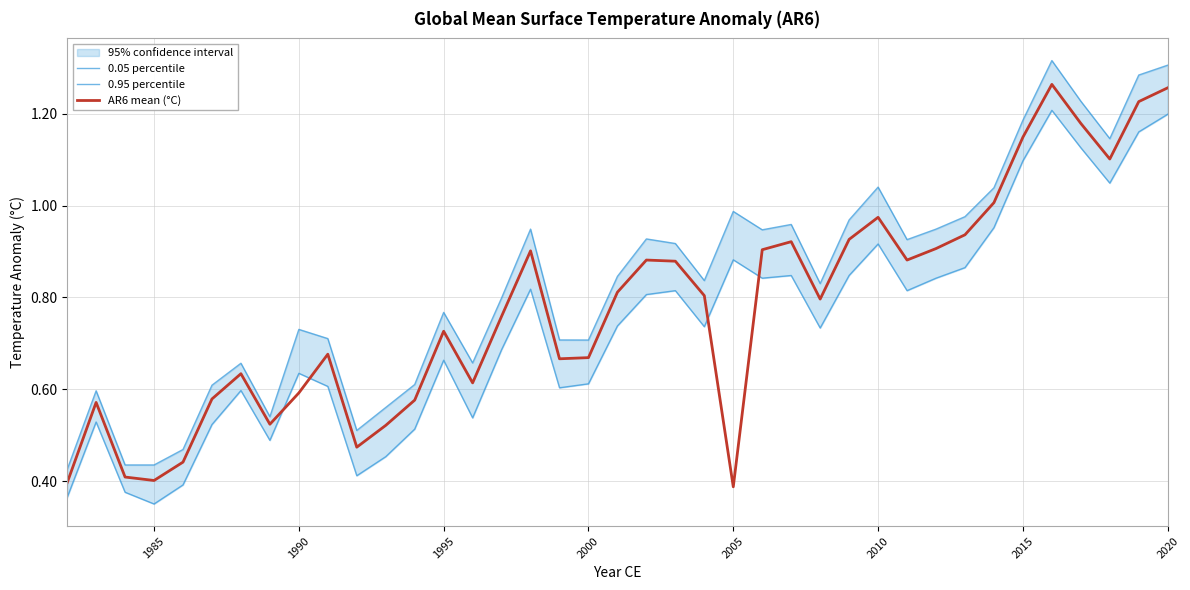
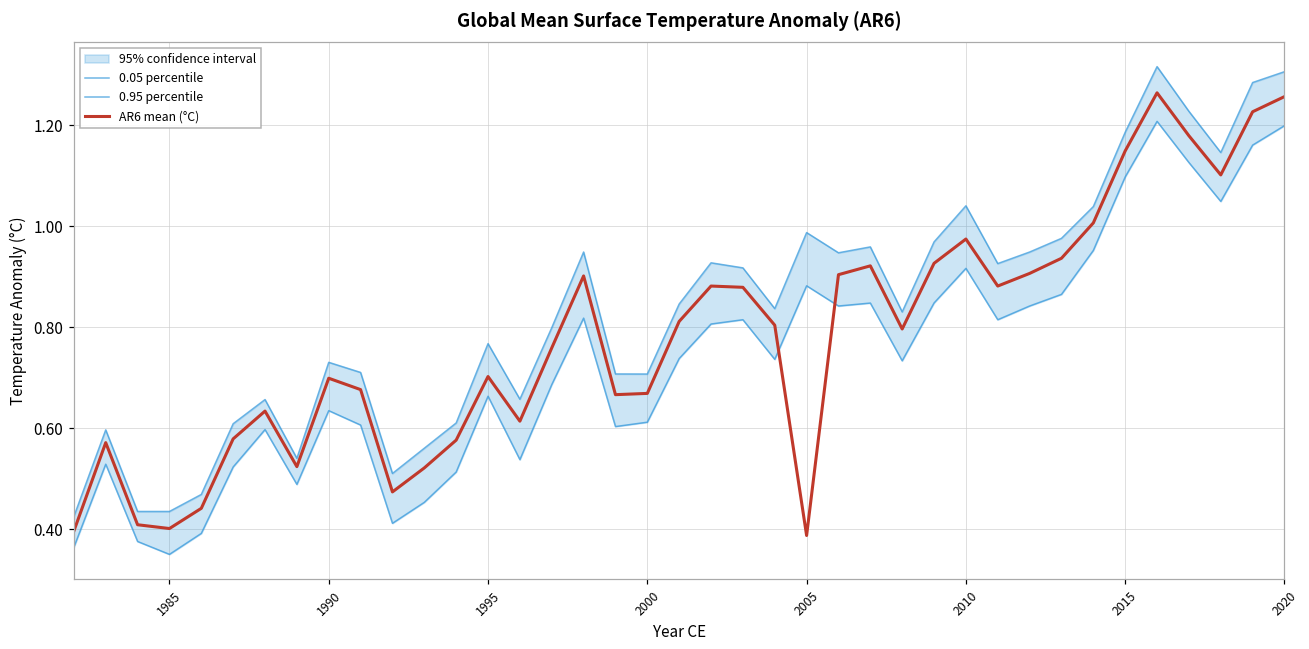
  {
    "AR6 mean (°C)": {
      "1985": 0.40,
-     "1990": 0.59,
-     "1995": 0.73,
+     "1990": 0.70,
+     "1995": 0.70,
      "2000": 0.67,
      "2005": 0.39,
      "2010": 0.97,
      "2015": 1.15,
      "2020": 1.26
    }
  }
